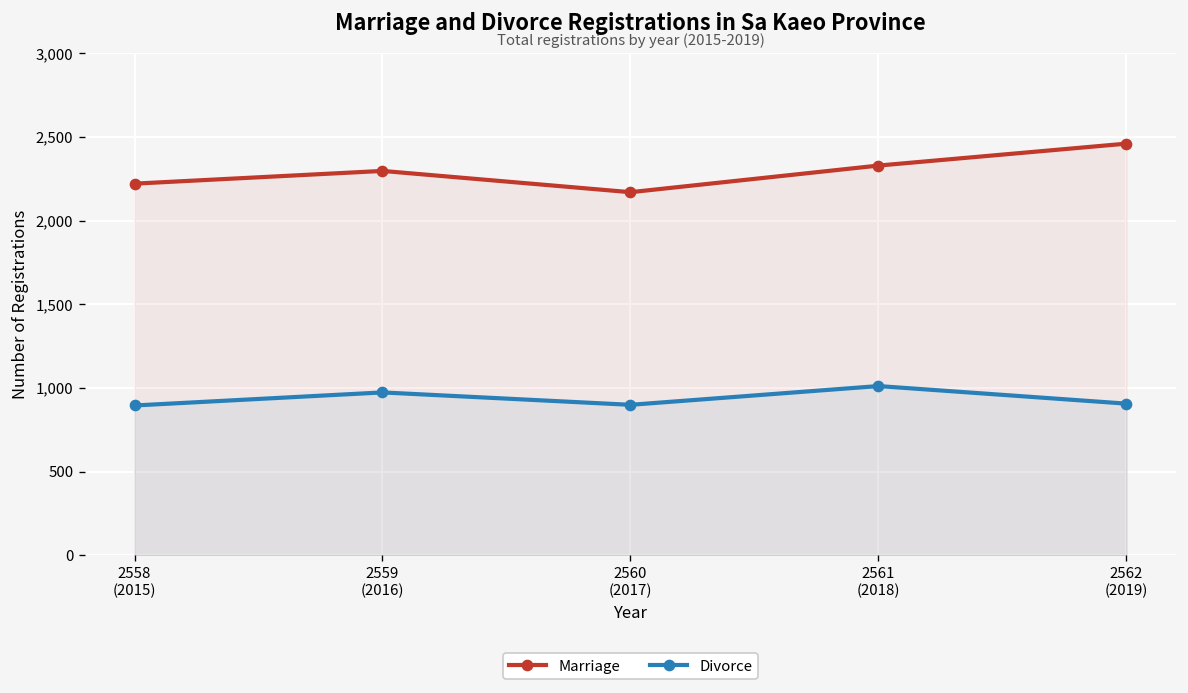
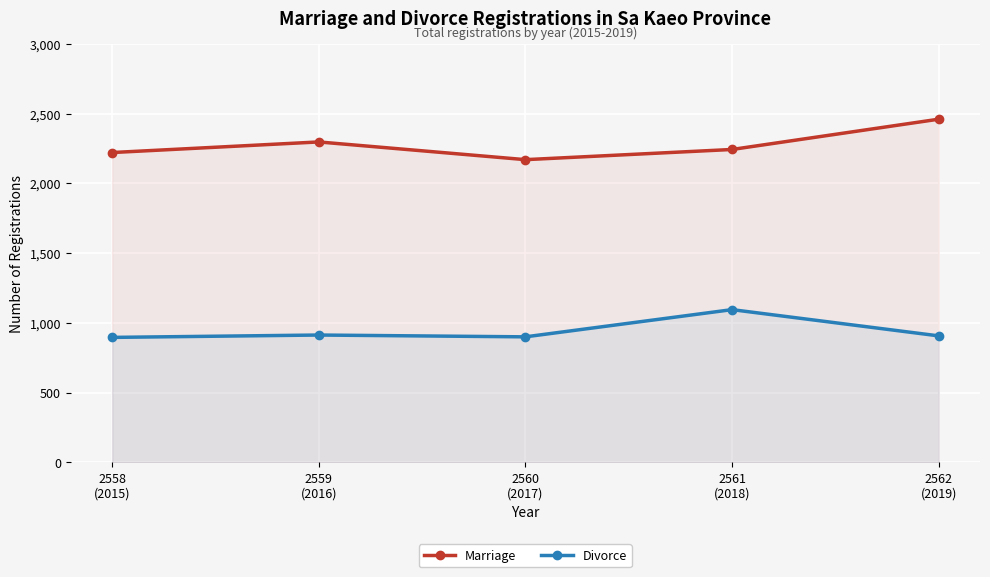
  {
    "Marriage": {
      "2558 (2015)": "2,220",
      "2559 (2016)": "2,300",
      "2560 (2017)": "2,170",
-     "2561 (2018)": "2,330",
+     "2561 (2018)": "2,240",
      "2562 (2019)": "2,460"
    },
    "Divorce": {
      "2558 (2015)": "900",
-     "2559 (2016)": "970",
+     "2559 (2016)": "910",
      "2560 (2017)": "900",
-     "2561 (2018)": "1,010",
+     "2561 (2018)": "1,100",
      "2562 (2019)": "910"
    }
  }
